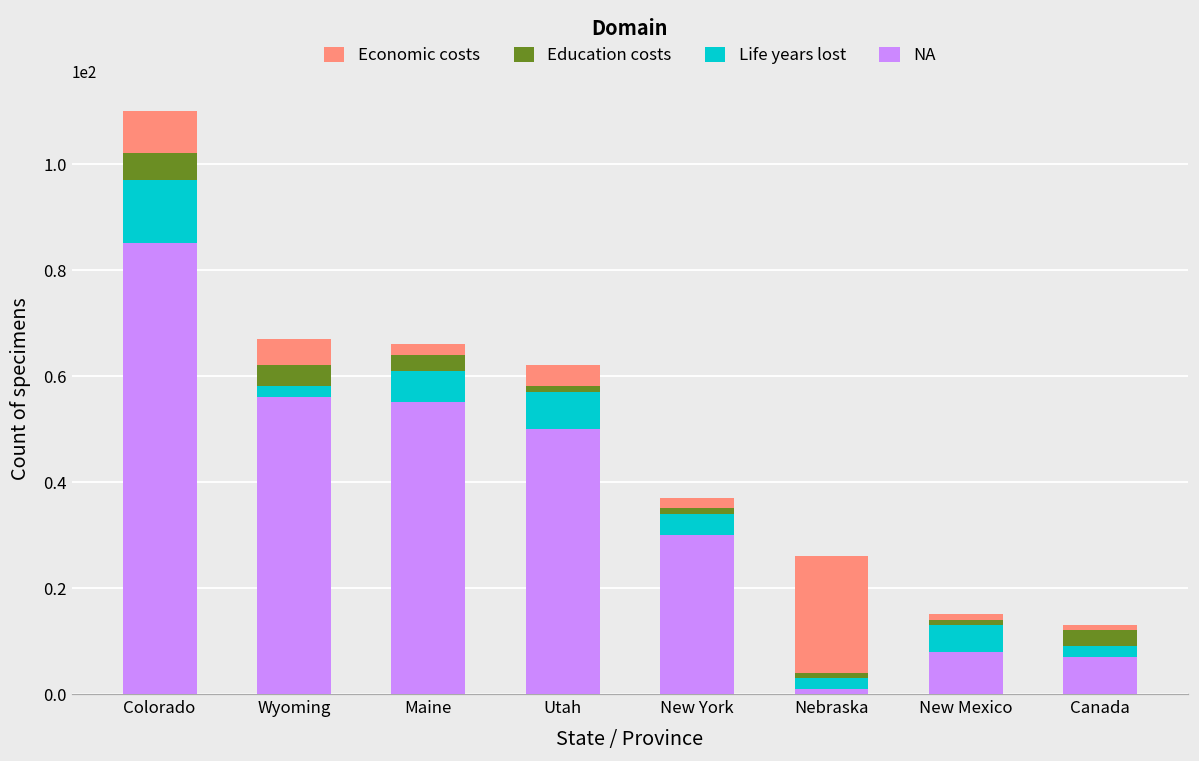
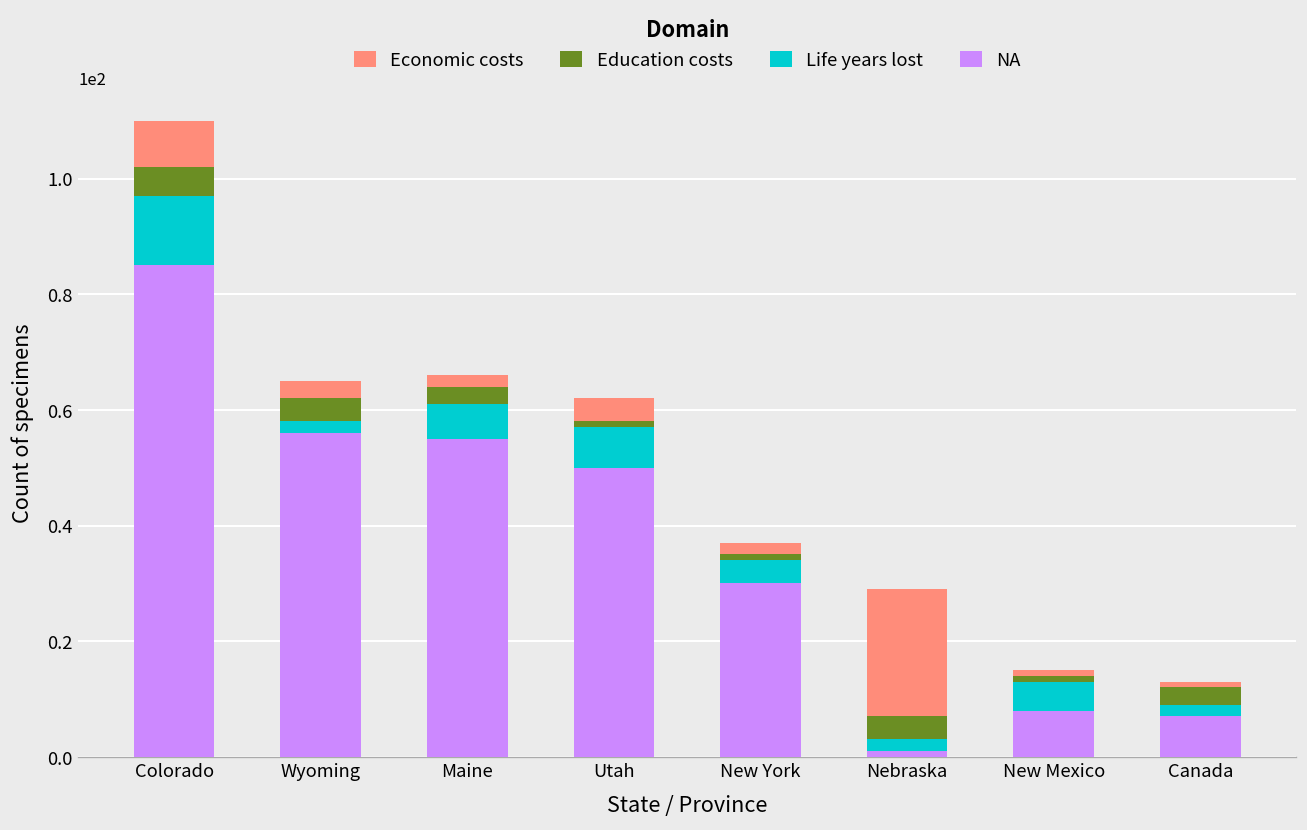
  {
    "NA": {
      "Colorado": 85,
      "Wyoming": 56,
      "Maine": 55,
      "Utah": 50,
      "New York": 30,
      "Nebraska": 1,
      "New Mexico": 8,
      "Canada": 7
    },
    "Life years lost": {
      "Colorado": 12,
      "Wyoming": 2,
      "Maine": 6,
      "Utah": 7,
      "New York": 4,
      "Nebraska": 2,
      "New Mexico": 5,
      "Canada": 2
    },
    "Education costs": {
      "Colorado": 5,
      "Wyoming": 4,
      "Maine": 3,
      "Utah": 1,
      "New York": 1,
-     "Nebraska": 1,
+     "Nebraska": 4,
      "New Mexico": 1,
      "Canada": 3
    },
    "Economic costs": {
      "Colorado": 8,
-     "Wyoming": 5,
+     "Wyoming": 3,
      "Maine": 2,
      "Utah": 4,
      "New York": 2,
      "Nebraska": 22,
      "New Mexico": 1,
      "Canada": 1
    }
  }
